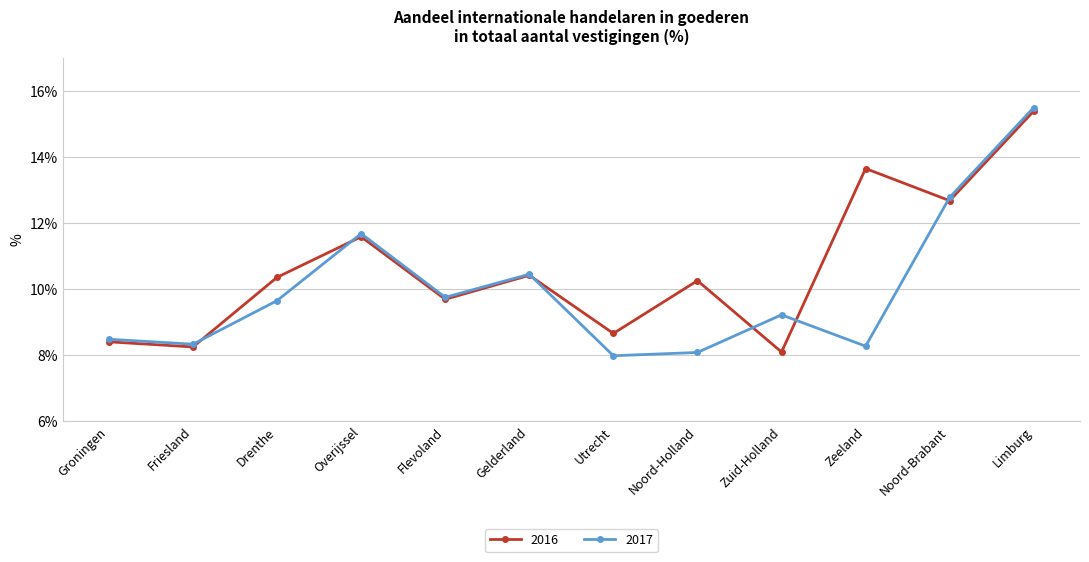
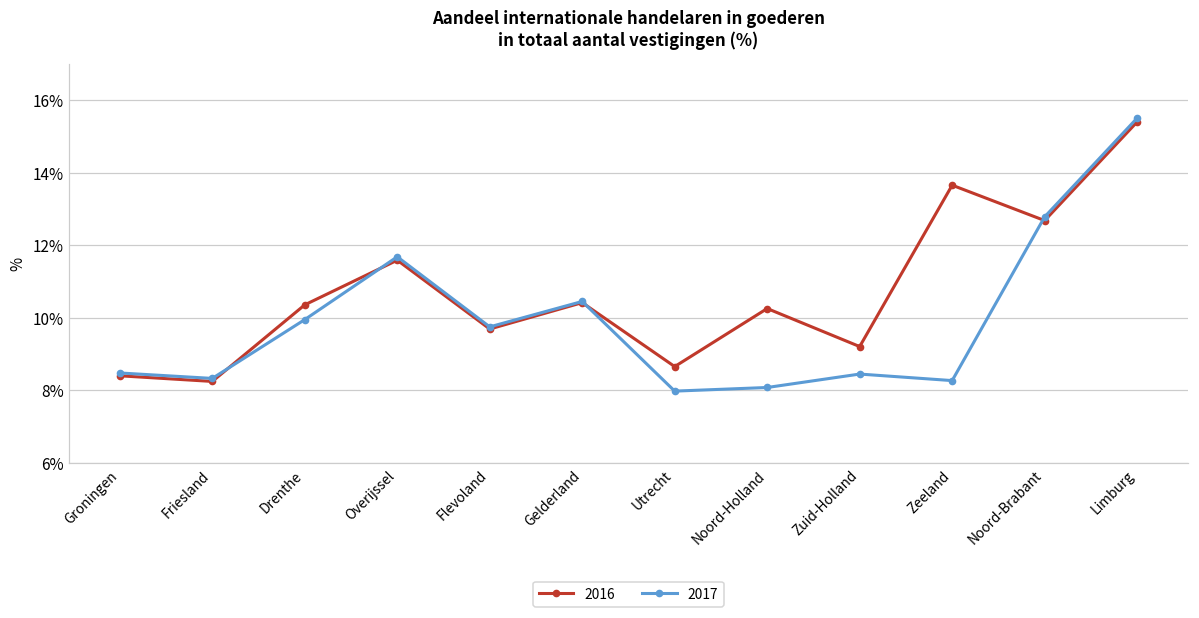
  {
    "2016": {
      "Groningen": "8.4%",
      "Friesland": "8.2%",
      "Drenthe": "10.4%",
      "Overijssel": "11.6%",
      "Utrecht": "8.7%",
      "Noord-Holland": "10.3%",
-     "Zuid-Holland": "8.1%",
+     "Zuid-Holland": "9.2%",
      "Zeeland": "13.7%",
      "Noord-Brabant": "12.7%",
      "Limburg": "15.4%"
    },
    "2017": {
      "Groningen": "8.5%",
      "Friesland": "8.3%",
-     "Drenthe": "9.7%",
+     "Drenthe": "10.0%",
      "Overijssel": "11.7%",
      "Utrecht": "8.0%",
      "Noord-Holland": "8.1%",
-     "Zuid-Holland": "9.2%",
+     "Zuid-Holland": "8.5%",
      "Zeeland": "8.3%",
      "Noord-Brabant": "12.8%",
      "Limburg": "15.5%"
    }
  }
